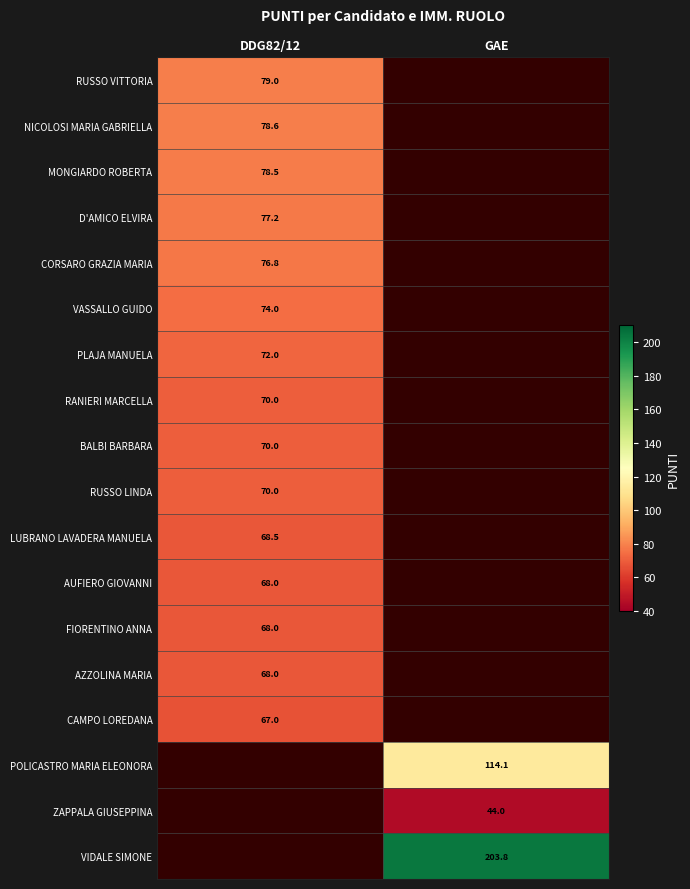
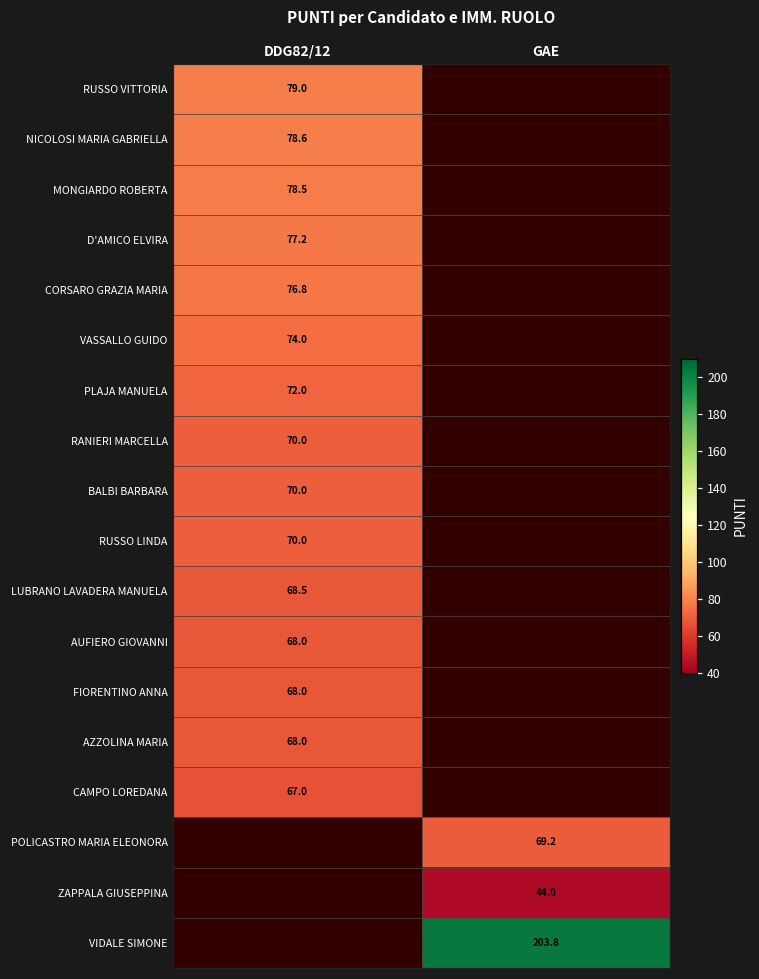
  {
    "RUSSO VITTORIA": {
      "DDG82/12": 79.0
    },
    "NICOLOSI MARIA GABRIELLA": {
      "DDG82/12": 78.6
    },
    "MONGIARDO ROBERTA": {
      "DDG82/12": 78.5
    },
    "D'AMICO ELVIRA": {
      "DDG82/12": 77.2
    },
    "CORSARO GRAZIA MARIA": {
      "DDG82/12": 76.8
    },
    "VASSALLO GUIDO": {
      "DDG82/12": 74.0
    },
    "PLAJA MANUELA": {
      "DDG82/12": 72.0
    },
    "RANIERI MARCELLA": {
      "DDG82/12": 70.0
    },
    "BALBI BARBARA": {
      "DDG82/12": 70.0
    },
    "RUSSO LINDA": {
      "DDG82/12": 70.0
    },
    "LUBRANO LAVADERA MANUELA": {
      "DDG82/12": 68.5
    },
    "AUFIERO GIOVANNI": {
      "DDG82/12": 68.0
    },
    "FIORENTINO ANNA": {
      "DDG82/12": 68.0
    },
    "AZZOLINA MARIA": {
      "DDG82/12": 68.0
    },
    "CAMPO LOREDANA": {
      "DDG82/12": 67.0
    },
    "POLICASTRO MARIA ELEONORA": {
-     "GAE": 114.1
+     "GAE": 69.2
    },
    "ZAPPALA GIUSEPPINA": {
      "GAE": 44.0
    },
    "VIDALE SIMONE": {
      "GAE": 203.8
    }
  }
